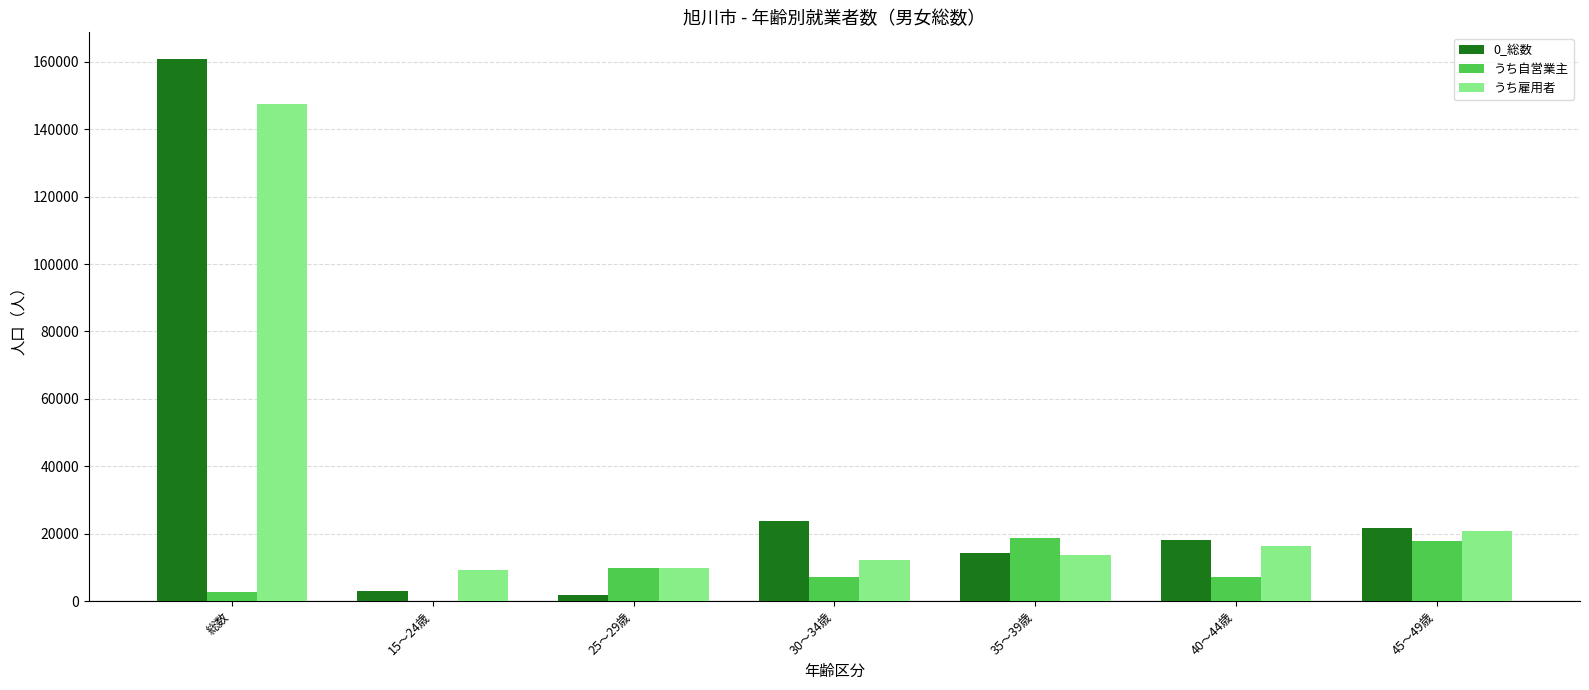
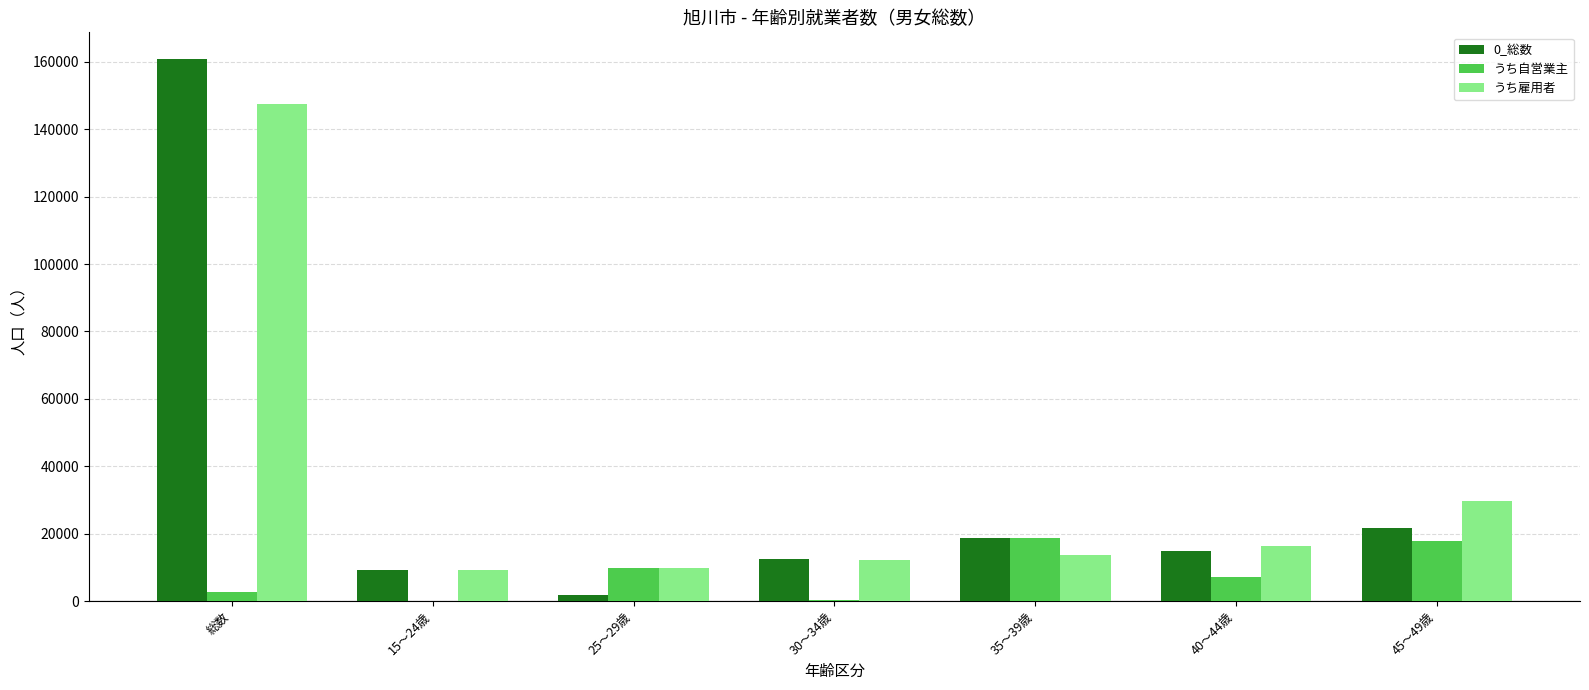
  {
    "0_総数": {
      "総数": 161000,
-     "15～24歳": 3000,
+     "15～24歳": 9000,
      "25～29歳": 2000,
-     "30～34歳": 24000,
-     "35～39歳": 14000,
-     "40～44歳": 18000,
+     "30～34歳": 13000,
+     "35～39歳": 19000,
+     "40～44歳": 15000,
      "45～49歳": 22000
    },
    "うち自営業主": {
      "総数": 3000,
      "15～24歳": 0,
      "25～29歳": 10000,
-     "30～34歳": 7000,
+     "30～34歳": 0,
      "35～39歳": 19000,
      "40～44歳": 7000,
      "45～49歳": 18000
    },
    "うち雇用者": {
      "総数": 148000,
      "15～24歳": 9000,
      "25～29歳": 10000,
      "30～34歳": 12000,
      "35～39歳": 14000,
      "40～44歳": 16000,
-     "45～49歳": 21000
+     "45～49歳": 30000
    }
  }
